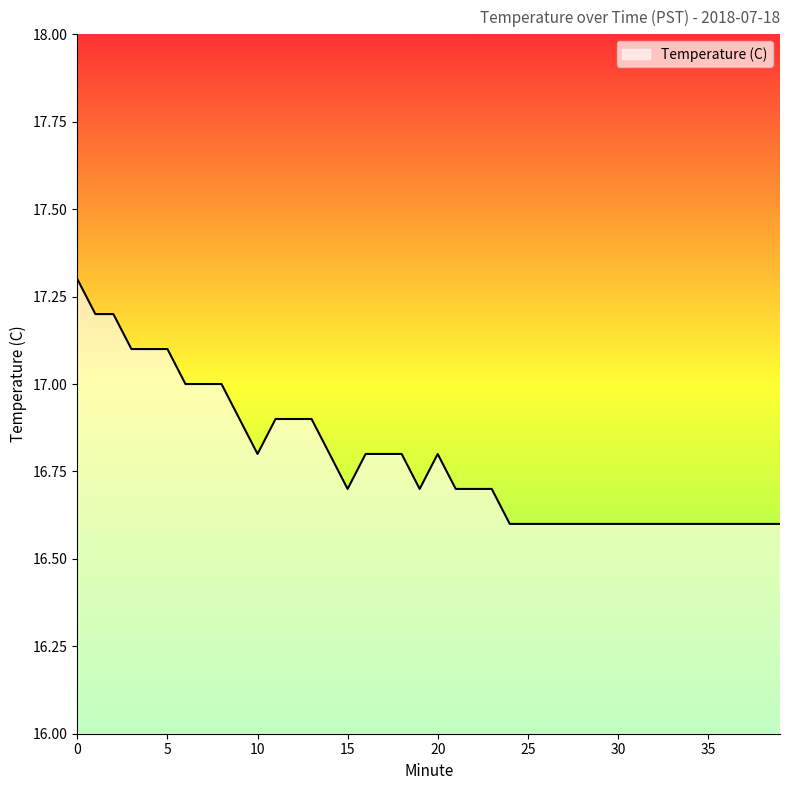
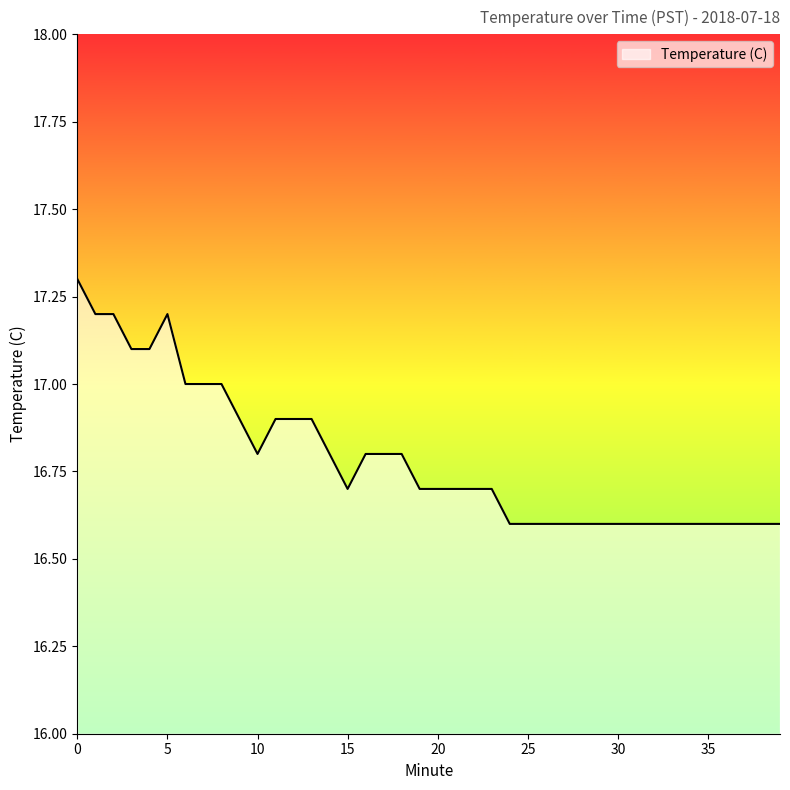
  {
    "0": 17.3,
-   "5": 17.1,
+   "5": 17.2,
    "10": 16.8,
    "15": 16.7,
-   "20": 16.8,
+   "20": 16.7,
    "25": 16.6,
    "30": 16.6,
    "35": 16.6
  }
